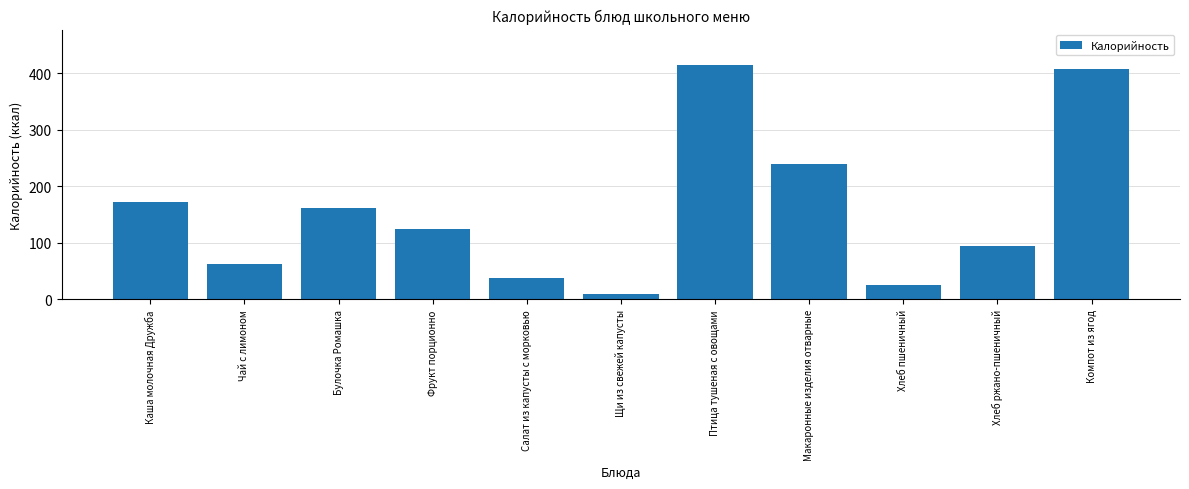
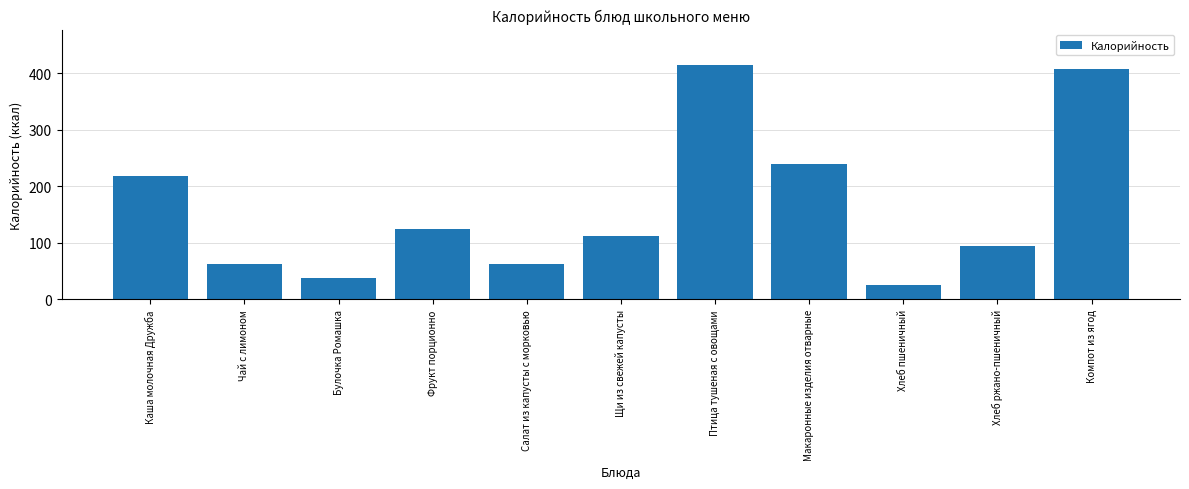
  {
-   "Каша молочная Дружба": 170,
+   "Каша молочная Дружба": 220,
    "Чай с лимоном": 60,
-   "Булочка Ромашка": 160,
+   "Булочка Ромашка": 40,
    "Фрукт порционно": 130,
-   "Салат из капусты с морковью": 40,
-   "Щи из свежей капусты": 10,
+   "Салат из капусты с морковью": 60,
+   "Щи из свежей капусты": 110,
    "Птица тушеная с овощами": 420,
    "Макаронные изделия отварные": 240,
    "Хлеб пшеничный": 30,
    "Хлеб ржано-пшеничный": 100,
    "Компот из ягод": 410
  }
